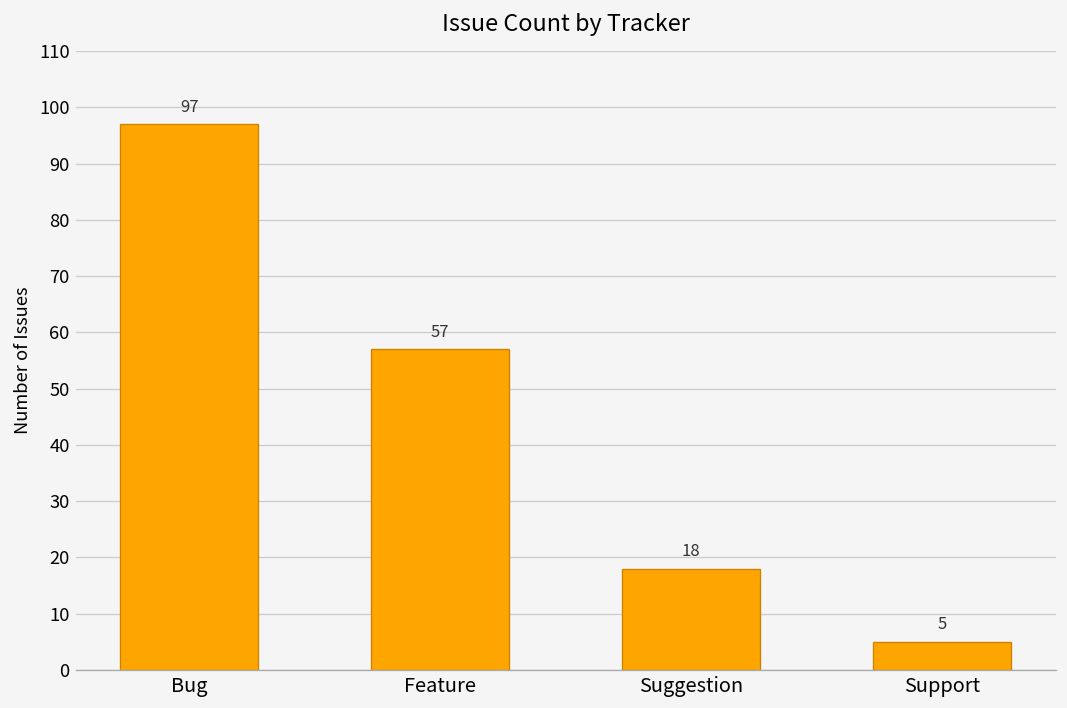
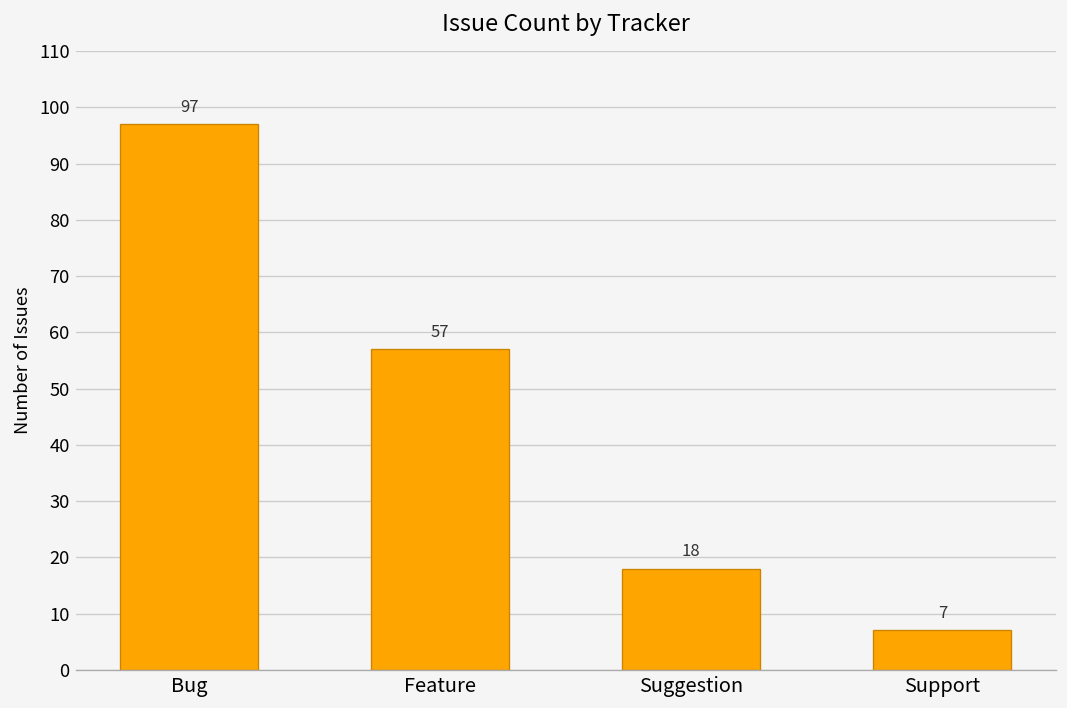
  {
    "Bug": 97,
    "Feature": 57,
    "Suggestion": 18,
-   "Support": 5
+   "Support": 7
  }
